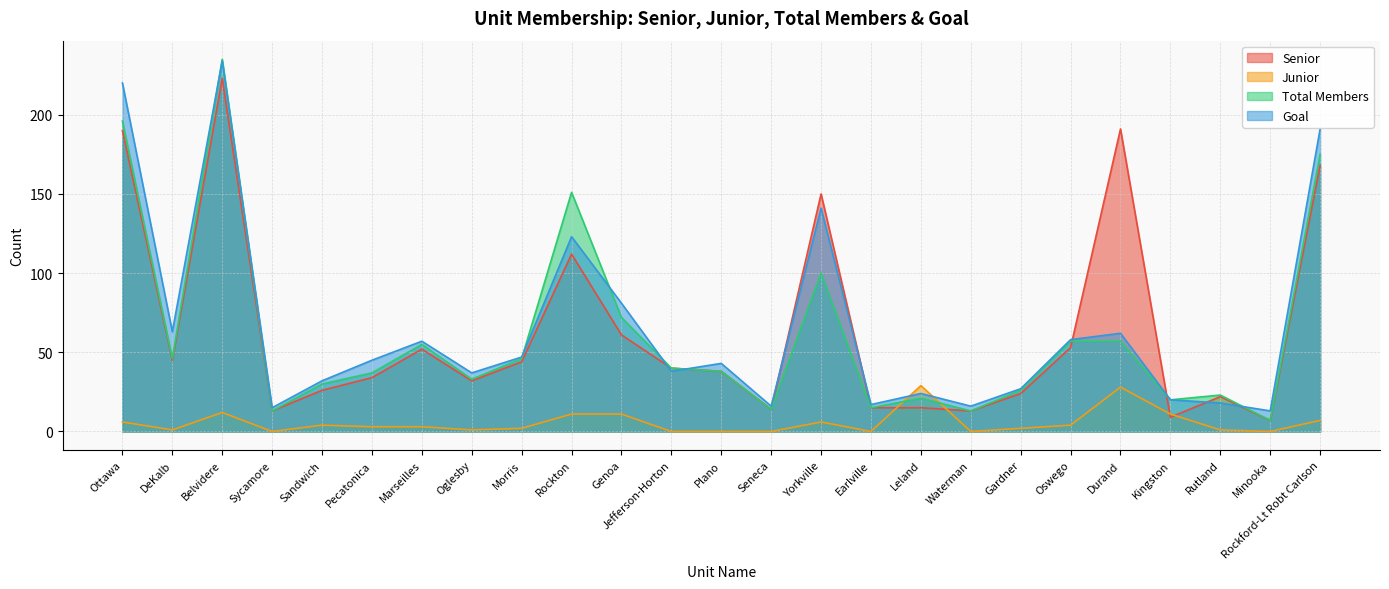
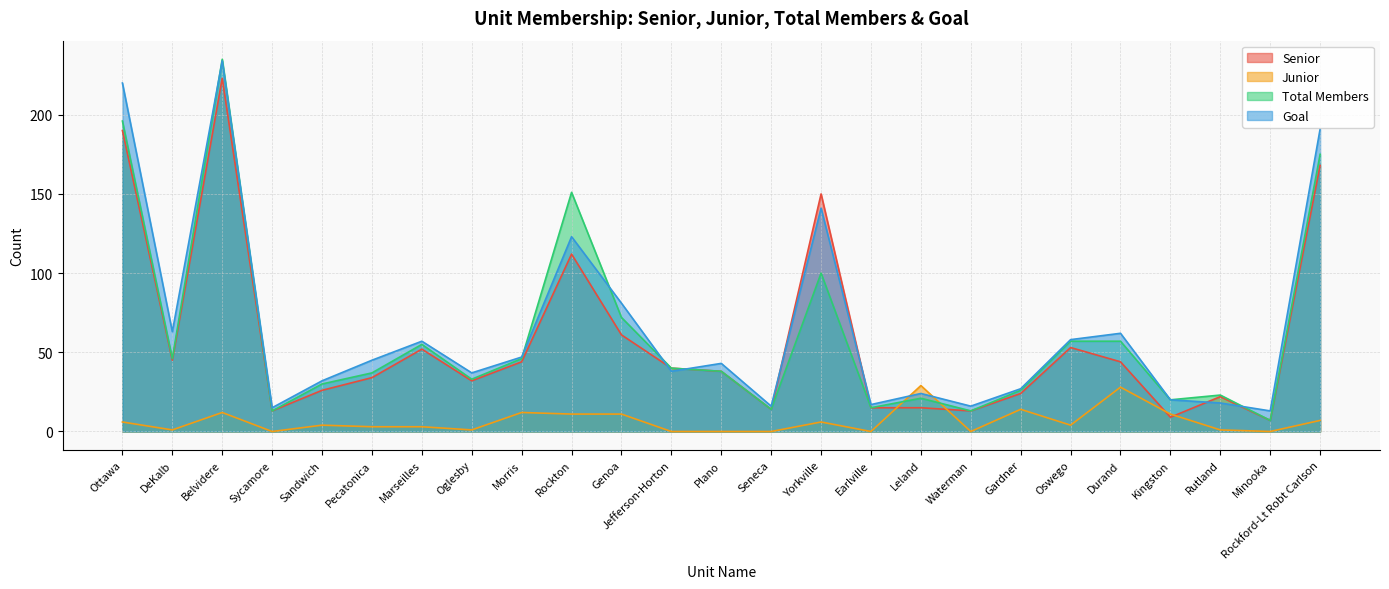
  {
    "Senior": {
      "Ottawa": 190,
      "Belvidere": 223,
      "Sandwich": 26,
      "Pecatonica": 34,
      "Marseilles": 52,
      "Morris": 44,
      "Rockton": 112,
      "Genoa": 61,
      "Yorkville": 150,
      "Leland": 15,
      "Gardner": 24,
      "Oswego": 53,
-     "Durand": 191,
+     "Durand": 44,
      "Kingston": 9,
      "Rockford-Lt Robt Carlson": 168
    },
    "Junior": {
      "Ottawa": 6,
      "DeKalb": 1,
      "Belvidere": 12,
      "Sycamore": 0,
      "Sandwich": 4,
      "Pecatonica": 3,
      "Marseilles": 3,
      "Oglesby": 1,
-     "Morris": 2,
+     "Morris": 12,
      "Rockton": 11,
      "Genoa": 11,
      "Jefferson-Horton": 0,
      "Plano": 0,
      "Seneca": 0,
      "Yorkville": 6,
      "Earlville": 0,
      "Leland": 29,
      "Waterman": 0,
-     "Gardner": 2,
+     "Gardner": 14,
      "Oswego": 4,
      "Durand": 28,
      "Kingston": 11,
      "Rutland": 1,
      "Minooka": 0,
      "Rockford-Lt Robt Carlson": 7
    },
    "Total Members": {
      "Ottawa": 196,
      "Sandwich": 30,
      "Pecatonica": 37,
      "Marseilles": 55,
      "Rockton": 151,
      "Genoa": 72,
      "Yorkville": 100,
      "Leland": 21,
      "Durand": 57,
      "Rockford-Lt Robt Carlson": 175
    },
    "Goal": {
      "Ottawa": 220,
      "DeKalb": 63,
      "Sycamore": 15,
      "Sandwich": 32,
      "Pecatonica": 45,
      "Marseilles": 57,
      "Oglesby": 37,
      "Rockton": 123,
      "Genoa": 81,
      "Jefferson-Horton": 38,
      "Plano": 43,
      "Seneca": 16,
      "Yorkville": 141,
      "Earlville": 17,
      "Leland": 24,
      "Waterman": 16,
      "Durand": 62,
      "Rutland": 18,
      "Minooka": 13,
      "Rockford-Lt Robt Carlson": 191
    }
  }
